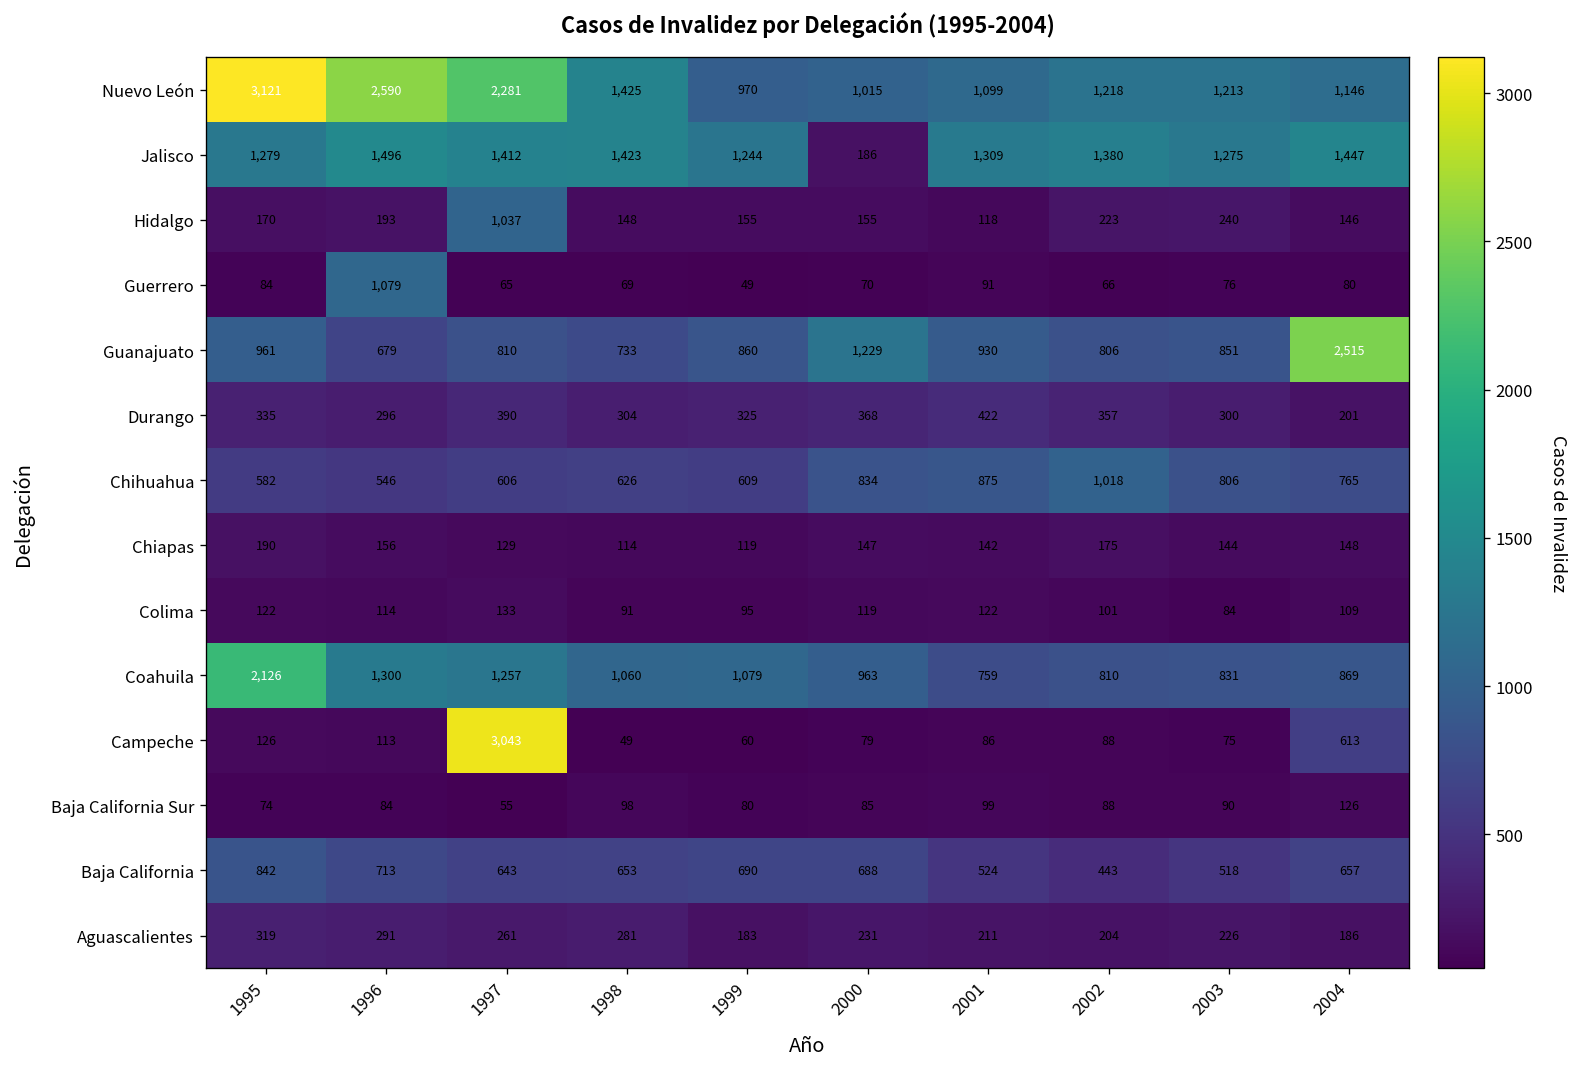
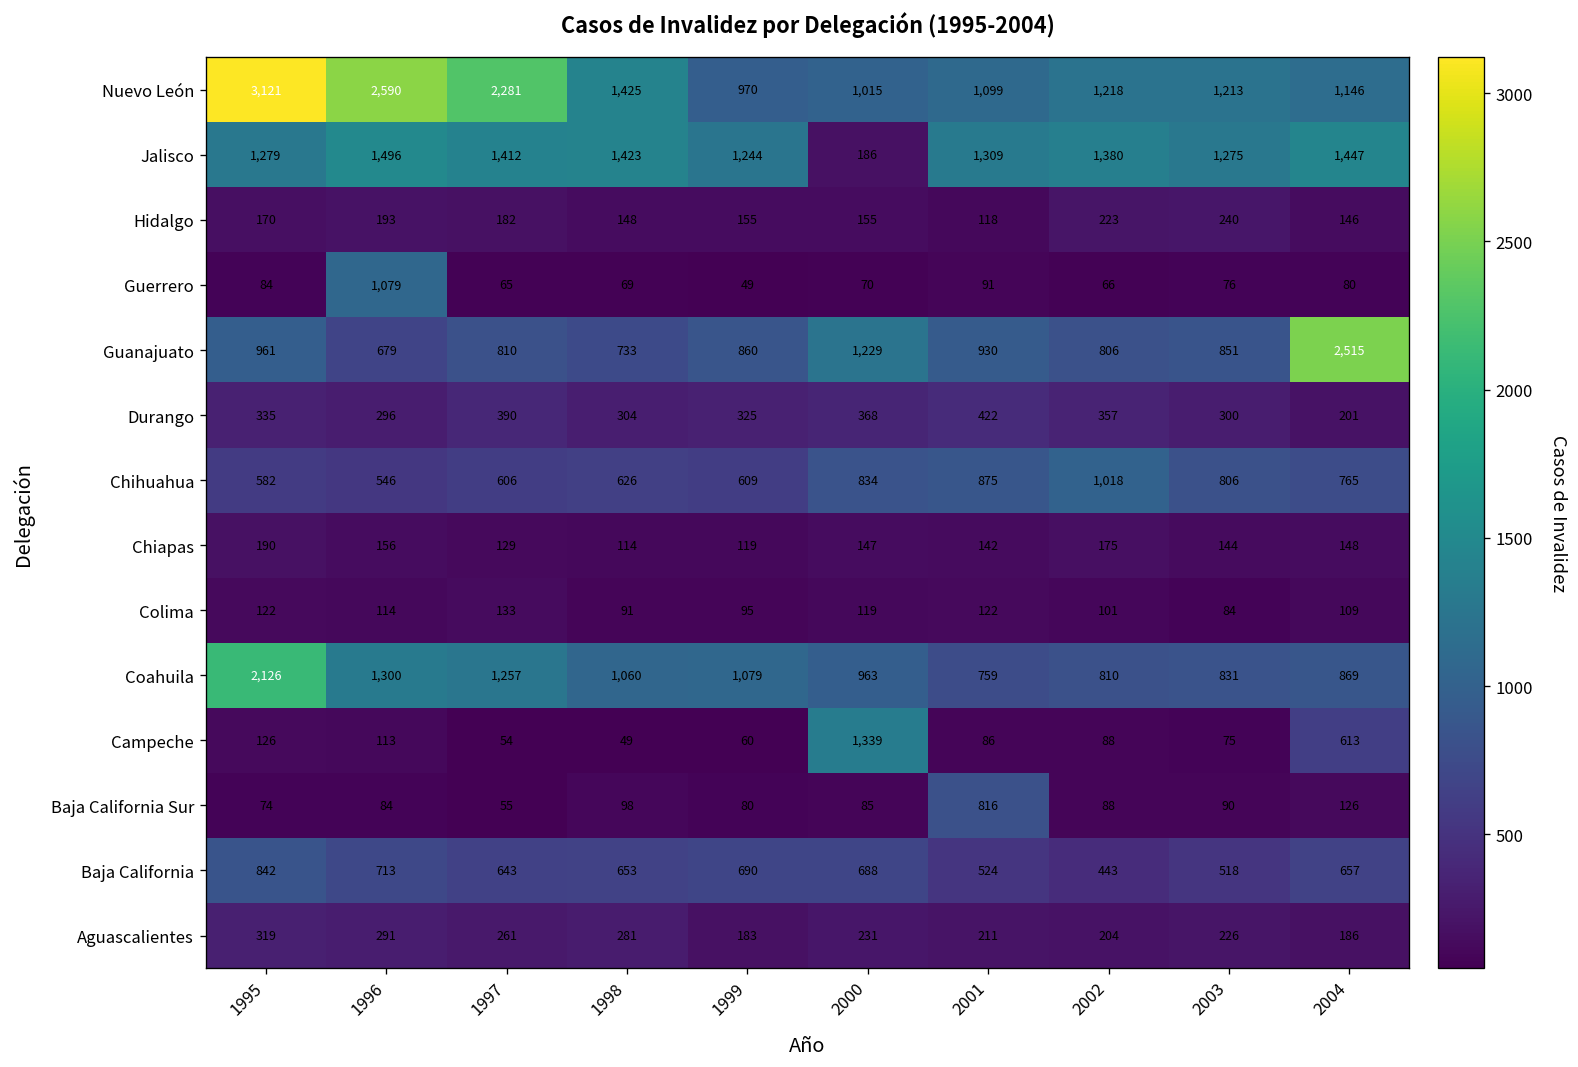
  {
    "Nuevo León": {
      "1995": "3,121",
      "1996": "2,590",
      "1997": "2,281",
      "1998": "1,425",
      "1999": "970",
      "2000": "1,015",
      "2001": "1,099",
      "2002": "1,218",
      "2003": "1,213",
      "2004": "1,146"
    },
    "Jalisco": {
      "1995": "1,279",
      "1996": "1,496",
      "1997": "1,412",
      "1998": "1,423",
      "1999": "1,244",
      "2000": "186",
      "2001": "1,309",
      "2002": "1,380",
      "2003": "1,275",
      "2004": "1,447"
    },
    "Hidalgo": {
      "1995": "170",
      "1996": "193",
-     "1997": "1,037",
+     "1997": "182",
      "1998": "148",
      "1999": "155",
      "2000": "155",
      "2001": "118",
      "2002": "223",
      "2003": "240",
      "2004": "146"
    },
    "Guerrero": {
      "1995": "84",
      "1996": "1,079",
      "1997": "65",
      "1998": "69",
      "1999": "49",
      "2000": "70",
      "2001": "91",
      "2002": "66",
      "2003": "76",
      "2004": "80"
    },
    "Guanajuato": {
      "1995": "961",
      "1996": "679",
      "1997": "810",
      "1998": "733",
      "1999": "860",
      "2000": "1,229",
      "2001": "930",
      "2002": "806",
      "2003": "851",
      "2004": "2,515"
    },
    "Durango": {
      "1995": "335",
      "1996": "296",
      "1997": "390",
      "1998": "304",
      "1999": "325",
      "2000": "368",
      "2001": "422",
      "2002": "357",
      "2003": "300",
      "2004": "201"
    },
    "Chihuahua": {
      "1995": "582",
      "1996": "546",
      "1997": "606",
      "1998": "626",
      "1999": "609",
      "2000": "834",
      "2001": "875",
      "2002": "1,018",
      "2003": "806",
      "2004": "765"
    },
    "Chiapas": {
      "1995": "190",
      "1996": "156",
      "1997": "129",
      "1998": "114",
      "1999": "119",
      "2000": "147",
      "2001": "142",
      "2002": "175",
      "2003": "144",
      "2004": "148"
    },
    "Colima": {
      "1995": "122",
      "1996": "114",
      "1997": "133",
      "1998": "91",
      "1999": "95",
      "2000": "119",
      "2001": "122",
      "2002": "101",
      "2003": "84",
      "2004": "109"
    },
    "Coahuila": {
      "1995": "2,126",
      "1996": "1,300",
      "1997": "1,257",
      "1998": "1,060",
      "1999": "1,079",
      "2000": "963",
      "2001": "759",
      "2002": "810",
      "2003": "831",
      "2004": "869"
    },
    "Campeche": {
      "1995": "126",
      "1996": "113",
-     "1997": "3,043",
+     "1997": "54",
      "1998": "49",
      "1999": "60",
-     "2000": "79",
+     "2000": "1,339",
      "2001": "86",
      "2002": "88",
      "2003": "75",
      "2004": "613"
    },
    "Baja California Sur": {
      "1995": "74",
      "1996": "84",
      "1997": "55",
      "1998": "98",
      "1999": "80",
      "2000": "85",
-     "2001": "99",
+     "2001": "816",
      "2002": "88",
      "2003": "90",
      "2004": "126"
    },
    "Baja California": {
      "1995": "842",
      "1996": "713",
      "1997": "643",
      "1998": "653",
      "1999": "690",
      "2000": "688",
      "2001": "524",
      "2002": "443",
      "2003": "518",
      "2004": "657"
    },
    "Aguascalientes": {
      "1995": "319",
      "1996": "291",
      "1997": "261",
      "1998": "281",
      "1999": "183",
      "2000": "231",
      "2001": "211",
      "2002": "204",
      "2003": "226",
      "2004": "186"
    }
  }
